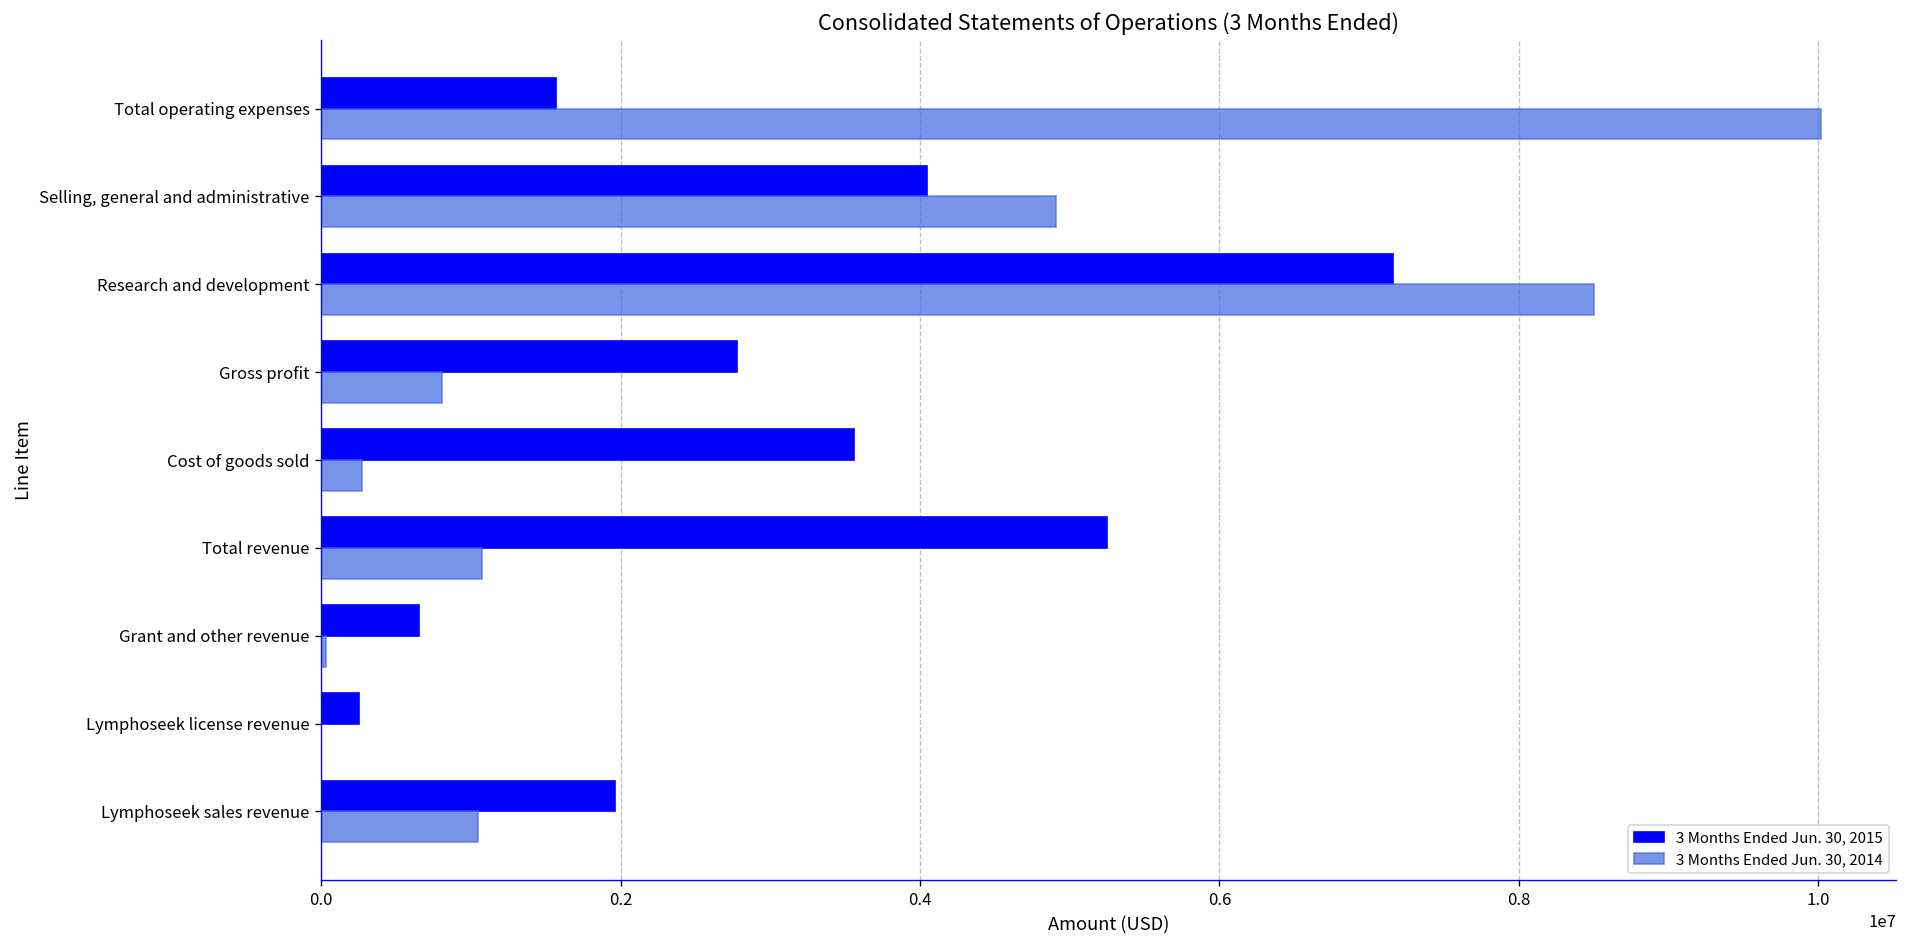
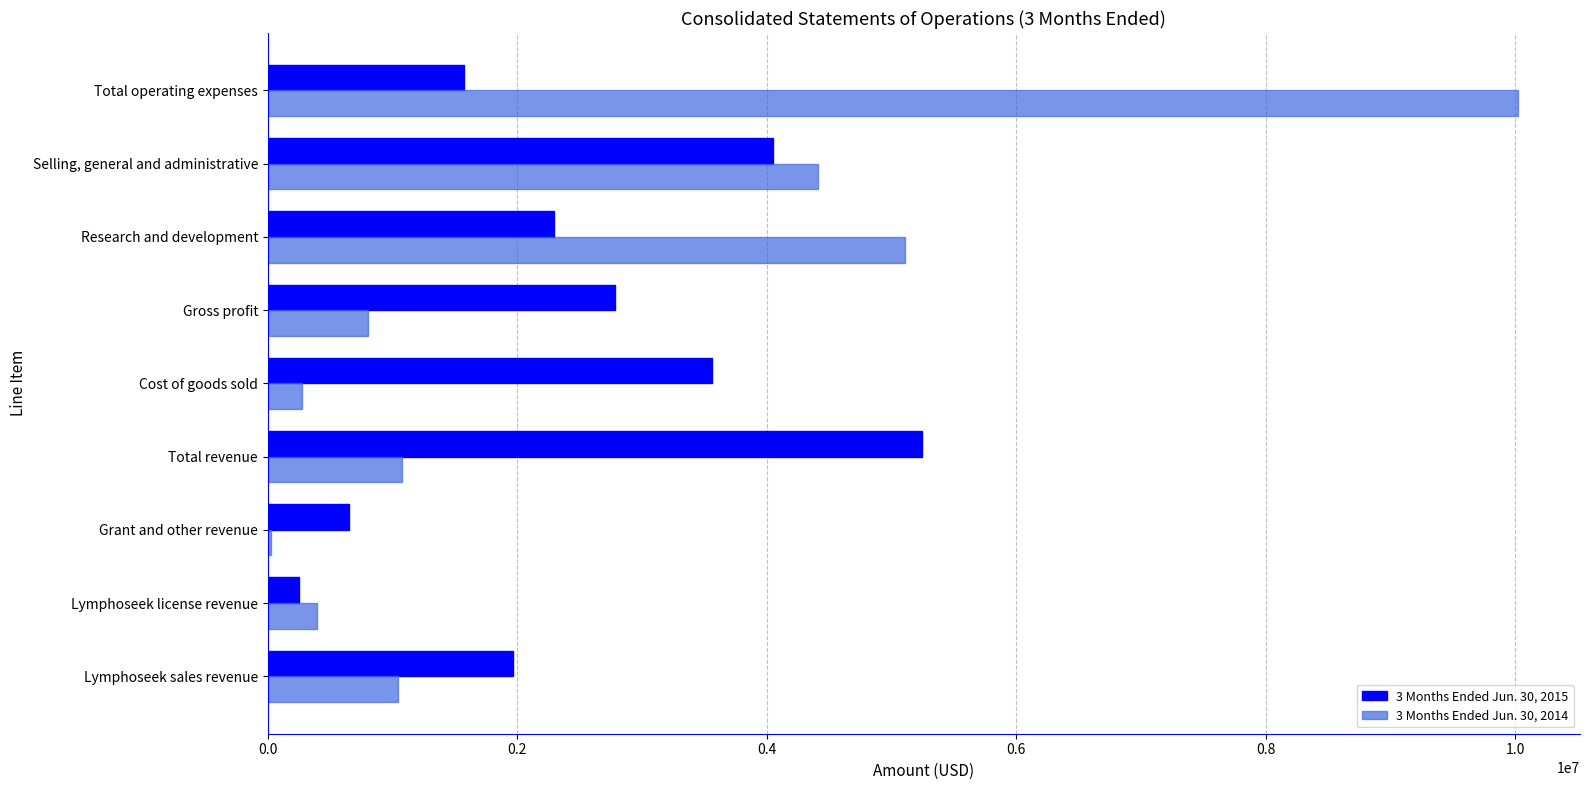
  {
    "3 Months Ended Jun. 30, 2015": {
      "Total operating expenses": 1570000,
      "Selling, general and administrative": 4050000,
-     "Research and development": 7160000,
+     "Research and development": 2300000,
      "Gross profit": 2780000,
      "Cost of goods sold": 3560000,
      "Total revenue": 5250000,
      "Grant and other revenue": 650000,
      "Lymphoseek license revenue": 250000,
      "Lymphoseek sales revenue": 1960000
    },
    "3 Months Ended Jun. 30, 2014": {
      "Total operating expenses": 10020000,
-     "Selling, general and administrative": 4910000,
-     "Research and development": 8500000,
+     "Selling, general and administrative": 4410000,
+     "Research and development": 5110000,
      "Gross profit": 800000,
      "Cost of goods sold": 270000,
      "Total revenue": 1070000,
      "Grant and other revenue": 30000,
-     "Lymphoseek license revenue": 0,
+     "Lymphoseek license revenue": 400000,
      "Lymphoseek sales revenue": 1050000
    }
  }
